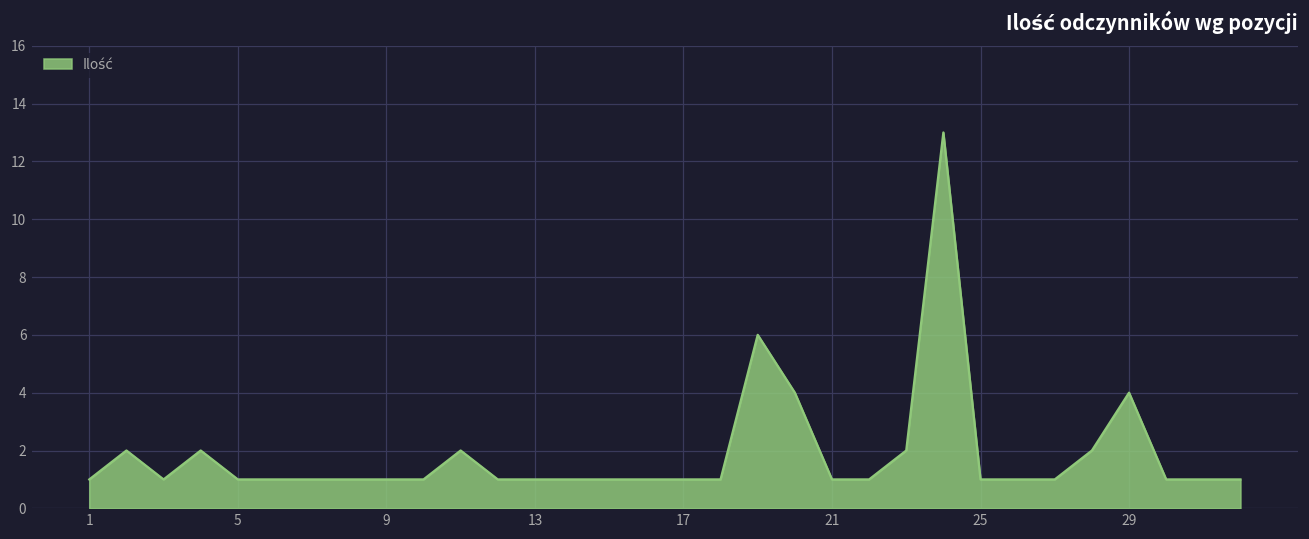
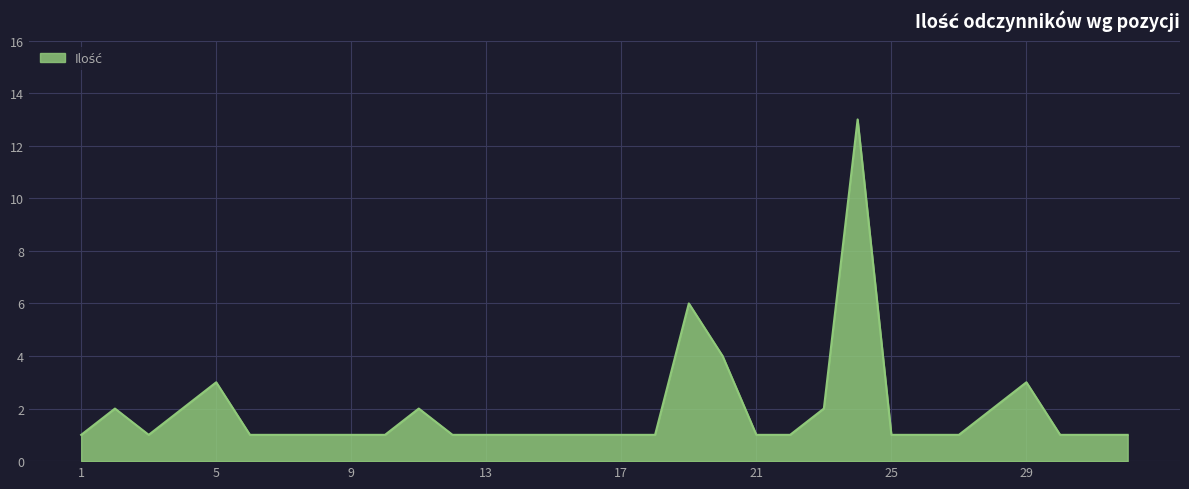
  {
    "1": 1,
-   "5": 1,
+   "5": 3,
    "9": 1,
    "13": 1,
    "17": 1,
    "21": 1,
    "25": 1,
-   "29": 4
+   "29": 3
  }
